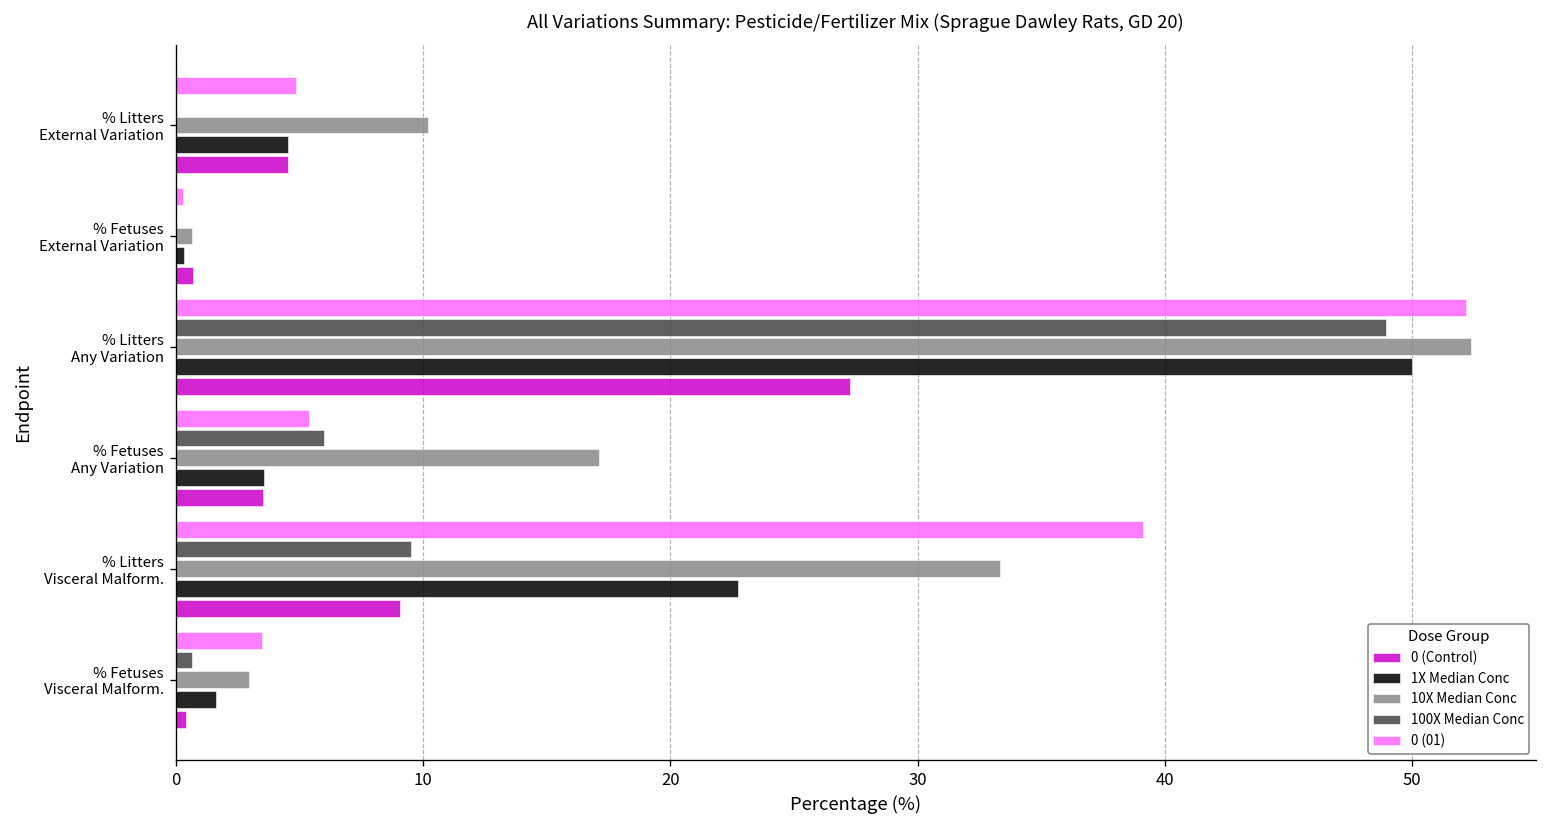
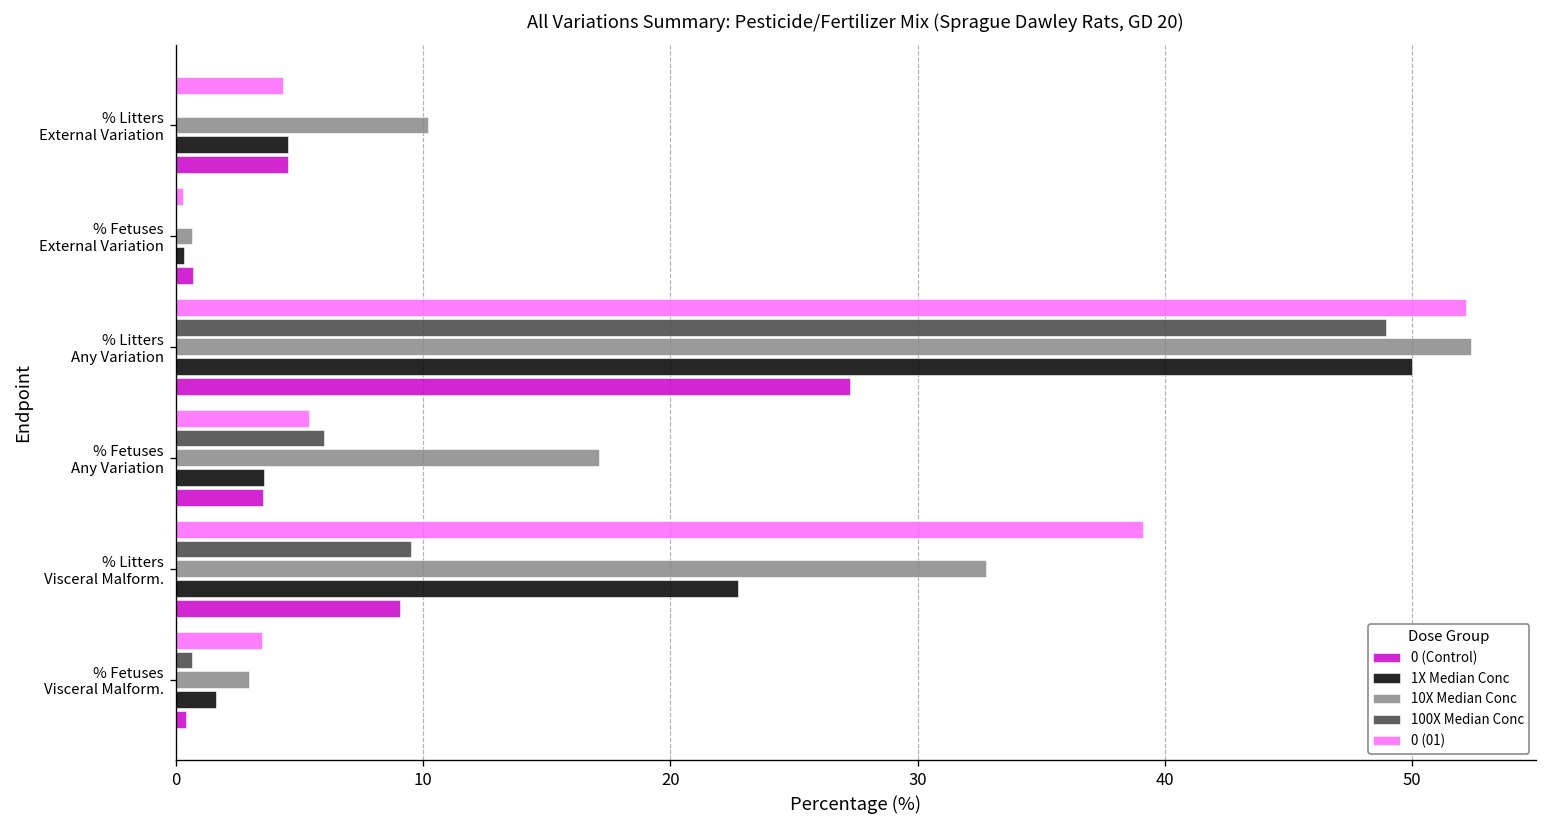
  {
    "0 (Control)": {
      "% Litters External Variation": 4.6,
      "% Fetuses External Variation": 0.7,
      "% Litters Any Variation": 27.3,
      "% Fetuses Any Variation": 3.5,
      "% Litters Visceral Malform.": 9.1,
      "% Fetuses Visceral Malform.": 0.4
    },
    "1X Median Conc": {
      "% Litters External Variation": 4.6,
      "% Fetuses External Variation": 0.3,
      "% Litters Any Variation": 50.0,
      "% Fetuses Any Variation": 3.6,
      "% Litters Visceral Malform.": 22.7,
      "% Fetuses Visceral Malform.": 1.6
    },
    "10X Median Conc": {
      "% Litters External Variation": 10.2,
      "% Fetuses External Variation": 0.7,
      "% Litters Any Variation": 52.4,
      "% Fetuses Any Variation": 17.1,
-     "% Litters Visceral Malform.": 33.3,
+     "% Litters Visceral Malform.": 32.8,
      "% Fetuses Visceral Malform.": 3.0
    },
    "100X Median Conc": {
      "% Litters External Variation": 0.0,
      "% Fetuses External Variation": 0.0,
      "% Litters Any Variation": 48.9,
      "% Fetuses Any Variation": 6.0,
      "% Litters Visceral Malform.": 9.5,
      "% Fetuses Visceral Malform.": 0.7
    },
    "0 (01)": {
-     "% Litters External Variation": 4.9,
+     "% Litters External Variation": 4.4,
      "% Fetuses External Variation": 0.3,
      "% Litters Any Variation": 52.2,
      "% Fetuses Any Variation": 5.4,
      "% Litters Visceral Malform.": 39.1,
      "% Fetuses Visceral Malform.": 3.5
    }
  }
